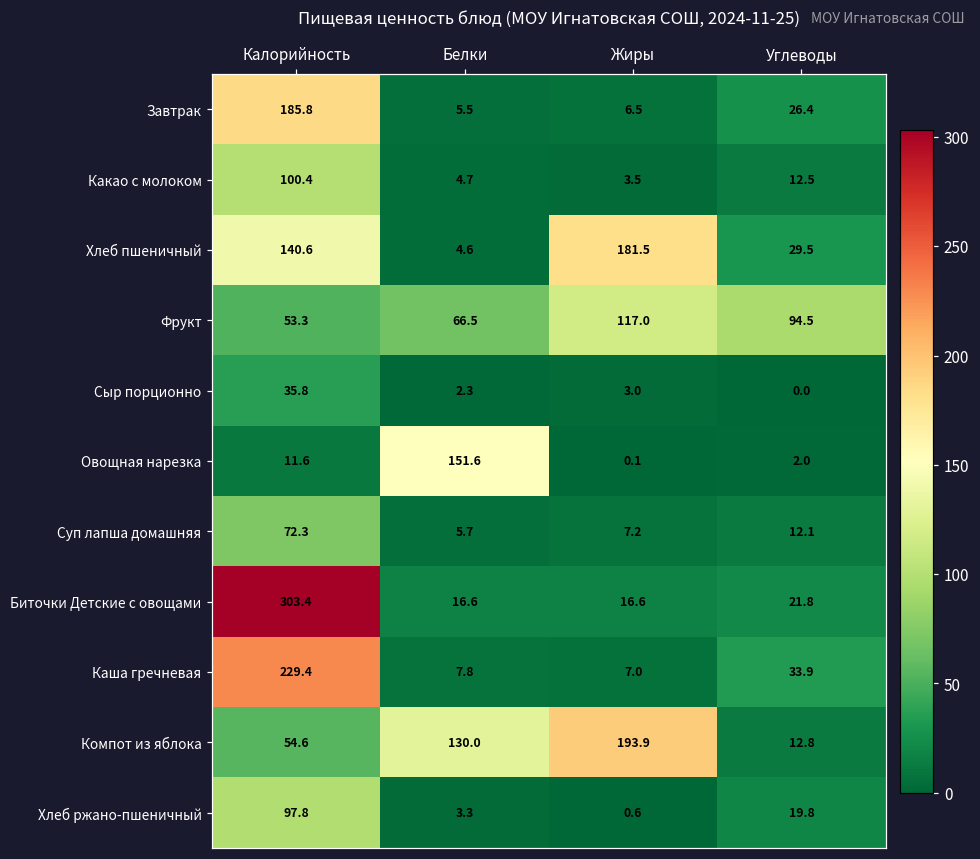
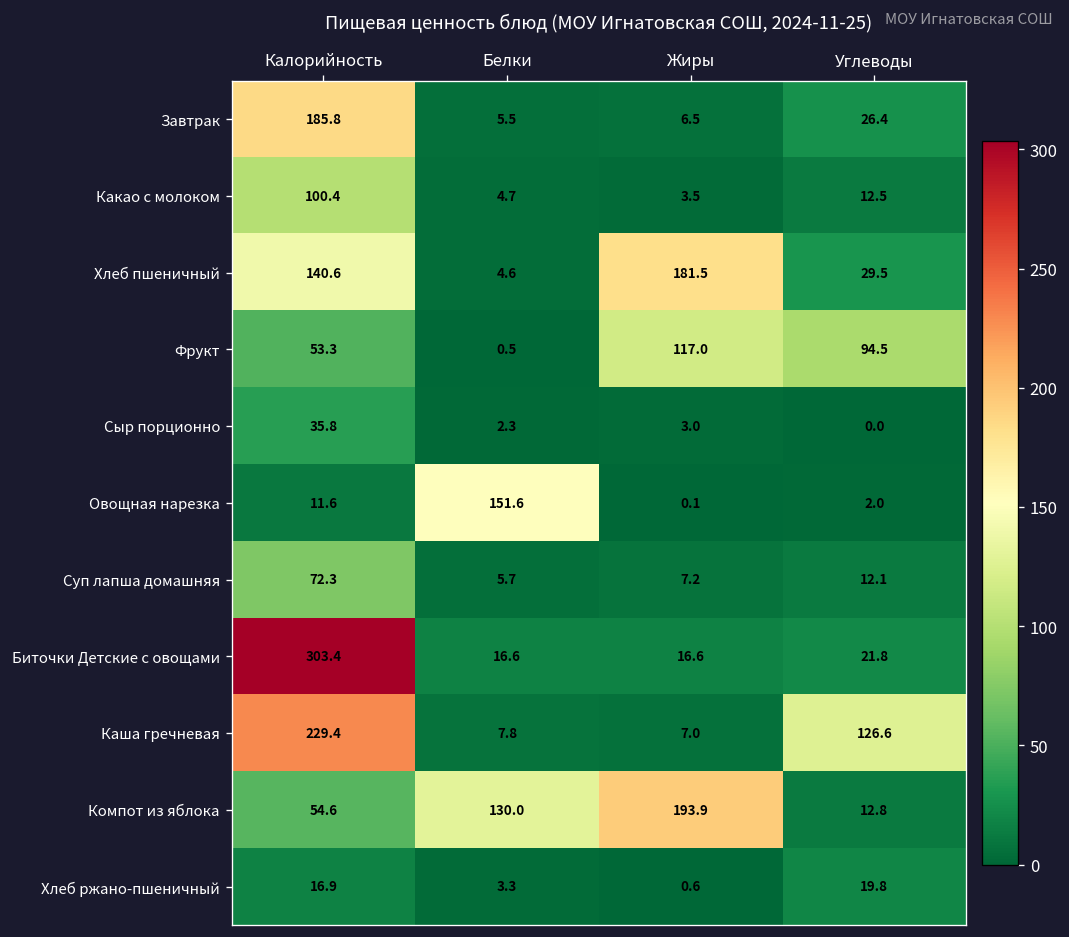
  {
    "Завтрак": {
      "Калорийность": 185.8,
      "Белки": 5.5,
      "Жиры": 6.5,
      "Углеводы": 26.4
    },
    "Какао с молоком": {
      "Калорийность": 100.4,
      "Белки": 4.7,
      "Жиры": 3.5,
      "Углеводы": 12.5
    },
    "Хлеб пшеничный": {
      "Калорийность": 140.6,
      "Белки": 4.6,
      "Жиры": 181.5,
      "Углеводы": 29.5
    },
    "Фрукт": {
      "Калорийность": 53.3,
-     "Белки": 66.5,
+     "Белки": 0.5,
      "Жиры": 117.0,
      "Углеводы": 94.5
    },
    "Сыр порционно": {
      "Калорийность": 35.8,
      "Белки": 2.3,
      "Жиры": 3.0,
      "Углеводы": 0.0
    },
    "Овощная нарезка": {
      "Калорийность": 11.6,
      "Белки": 151.6,
      "Жиры": 0.1,
      "Углеводы": 2.0
    },
    "Суп лапша домашняя": {
      "Калорийность": 72.3,
      "Белки": 5.7,
      "Жиры": 7.2,
      "Углеводы": 12.1
    },
    "Биточки Детские с овощами": {
      "Калорийность": 303.4,
      "Белки": 16.6,
      "Жиры": 16.6,
      "Углеводы": 21.8
    },
    "Каша гречневая": {
      "Калорийность": 229.4,
      "Белки": 7.8,
      "Жиры": 7.0,
-     "Углеводы": 33.9
+     "Углеводы": 126.6
    },
    "Компот из яблока": {
      "Калорийность": 54.6,
      "Белки": 130.0,
      "Жиры": 193.9,
      "Углеводы": 12.8
    },
    "Хлеб ржано-пшеничный": {
-     "Калорийность": 97.8,
+     "Калорийность": 16.9,
      "Белки": 3.3,
      "Жиры": 0.6,
      "Углеводы": 19.8
    }
  }
